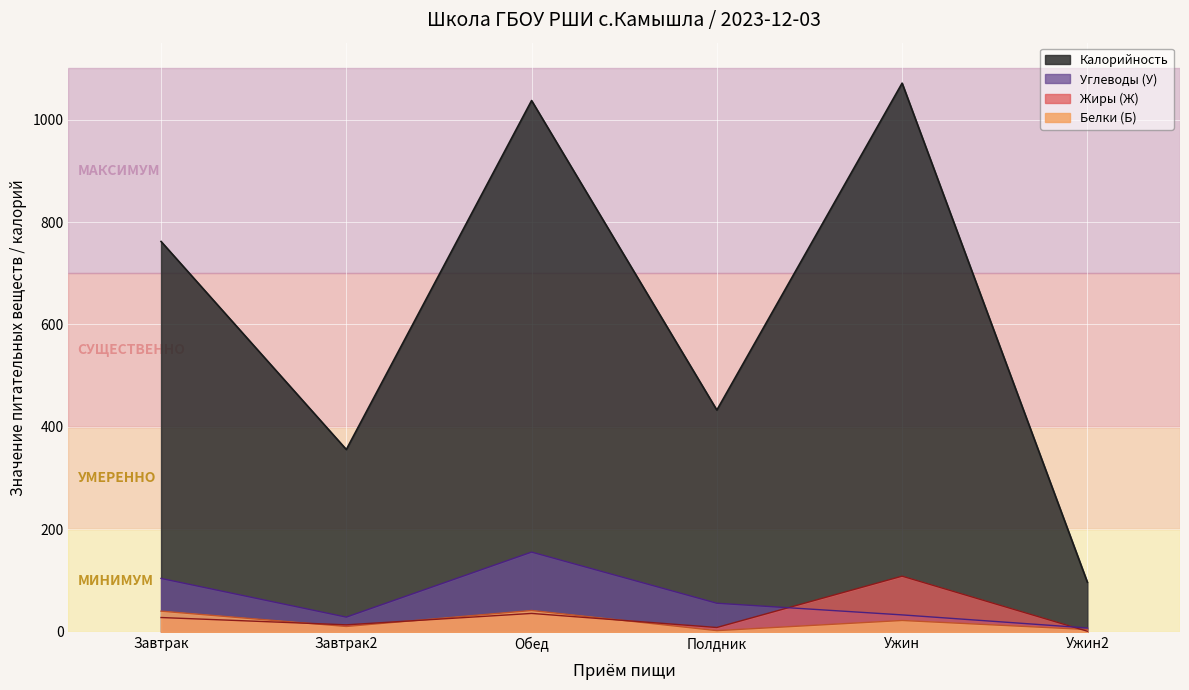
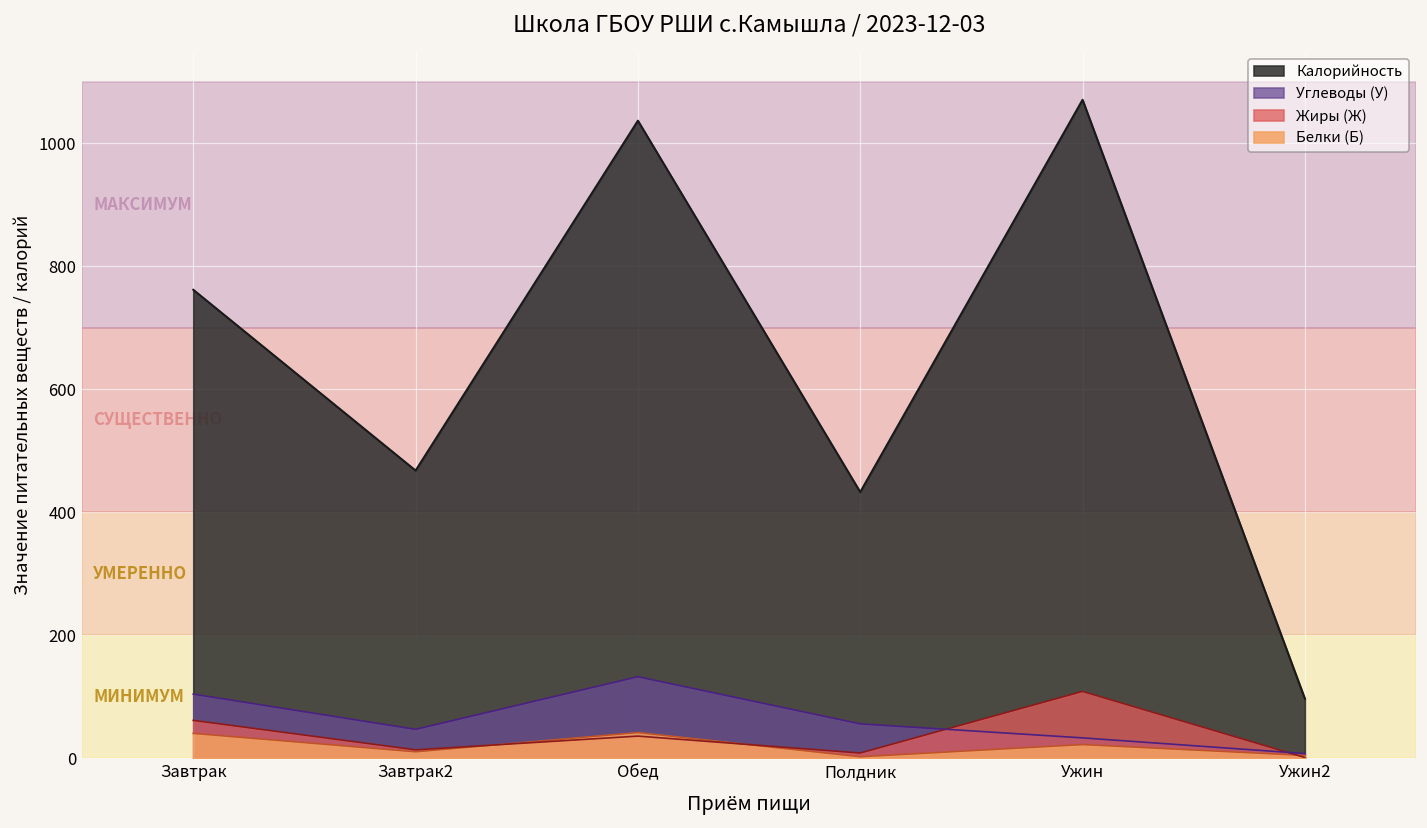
  {
    "Калорийность": {
      "Завтрак": 760,
-     "Завтрак2": 360,
+     "Завтрак2": 470,
      "Обед": 1040,
      "Полдник": 430,
      "Ужин": 1070,
      "Ужин2": 100
    },
    "Белки (Б)": {
      "Завтрак": 40,
      "Обед": 40,
      "Полдник": 0,
      "Ужин": 20
    },
    "Углеводы (У)": {
      "Завтрак": 100,
-     "Завтрак2": 30,
-     "Обед": 160,
+     "Завтрак2": 50,
+     "Обед": 130,
      "Полдник": 60,
      "Ужин": 30
    },
    "Жиры (Ж)": {
-     "Завтрак": 30,
+     "Завтрак": 60,
      "Обед": 40,
      "Полдник": 10,
      "Ужин": 110
    }
  }
